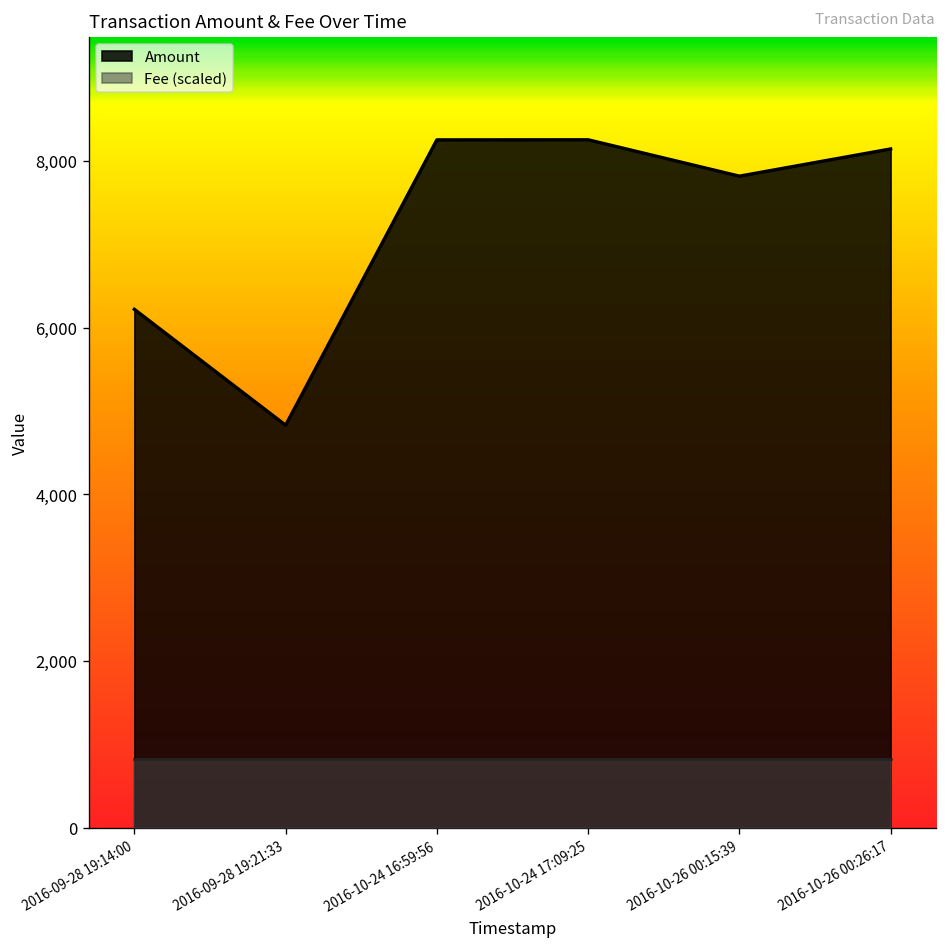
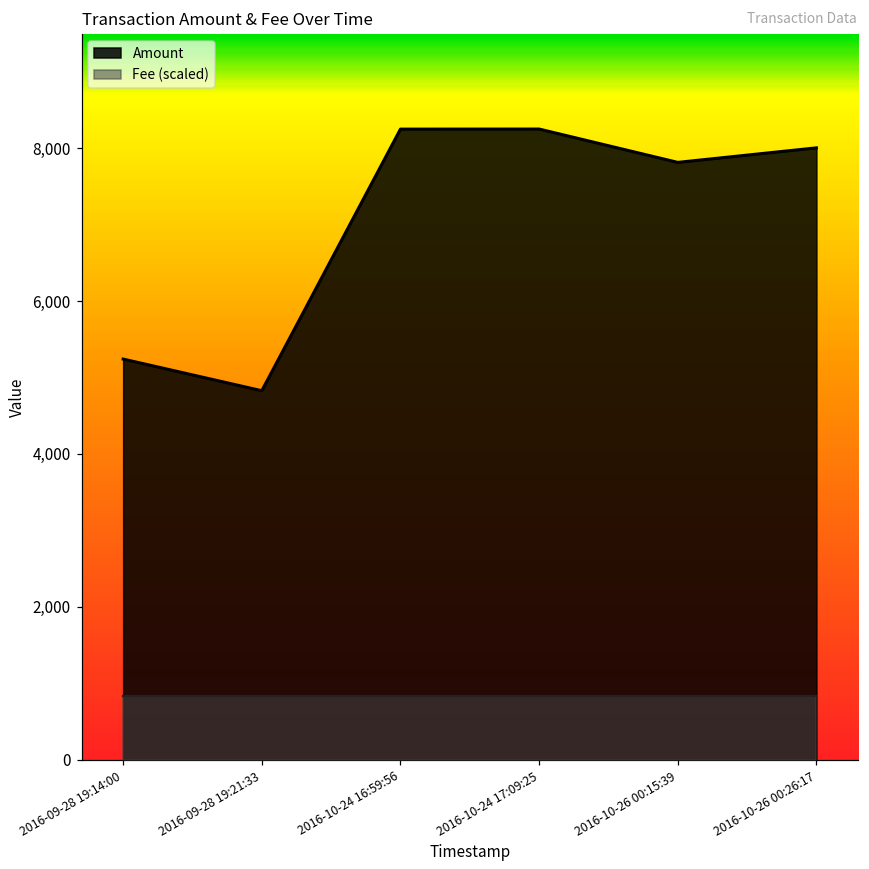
  {
    "Amount": {
-     "2016-09-28 19:14:00": "6,200",
+     "2016-09-28 19:14:00": "5,200",
      "2016-09-28 19:21:33": "4,800",
      "2016-10-24 16:59:56": "8,300",
      "2016-10-24 17:09:25": "8,300",
      "2016-10-26 00:15:39": "7,800",
-     "2016-10-26 00:26:17": "8,100"
+     "2016-10-26 00:26:17": "8,000"
    },
    "Fee (scaled)": {
      "2016-09-28 19:14:00": "800",
      "2016-09-28 19:21:33": "800",
      "2016-10-24 16:59:56": "800",
      "2016-10-24 17:09:25": "800",
      "2016-10-26 00:15:39": "800",
      "2016-10-26 00:26:17": "800"
    }
  }
